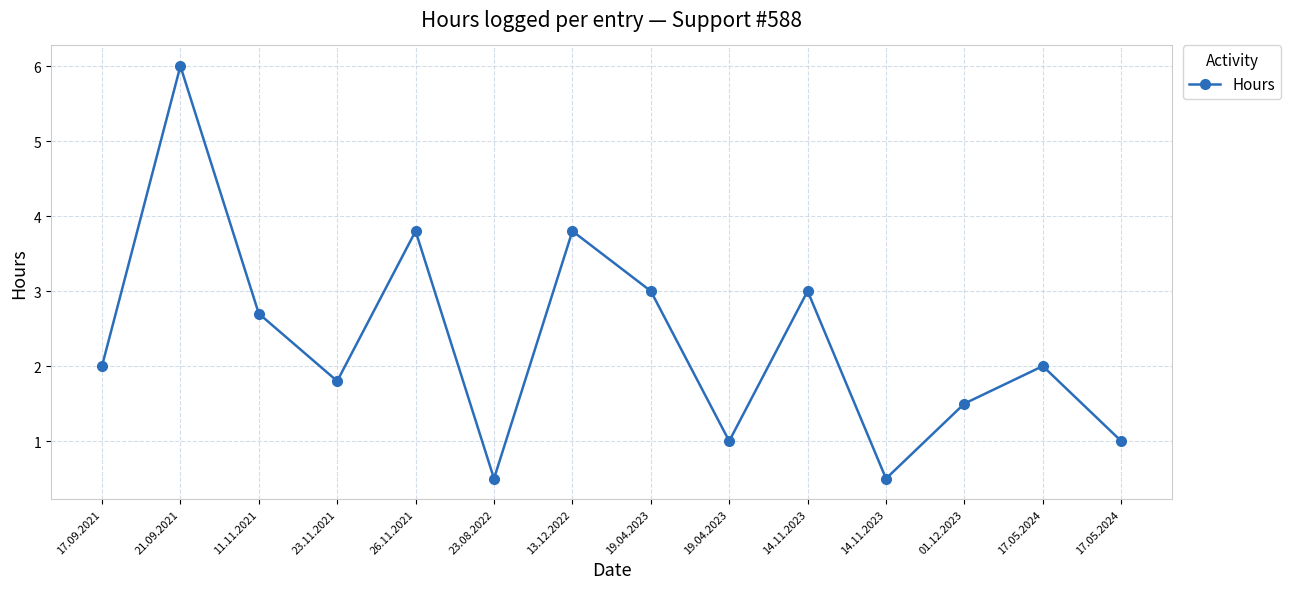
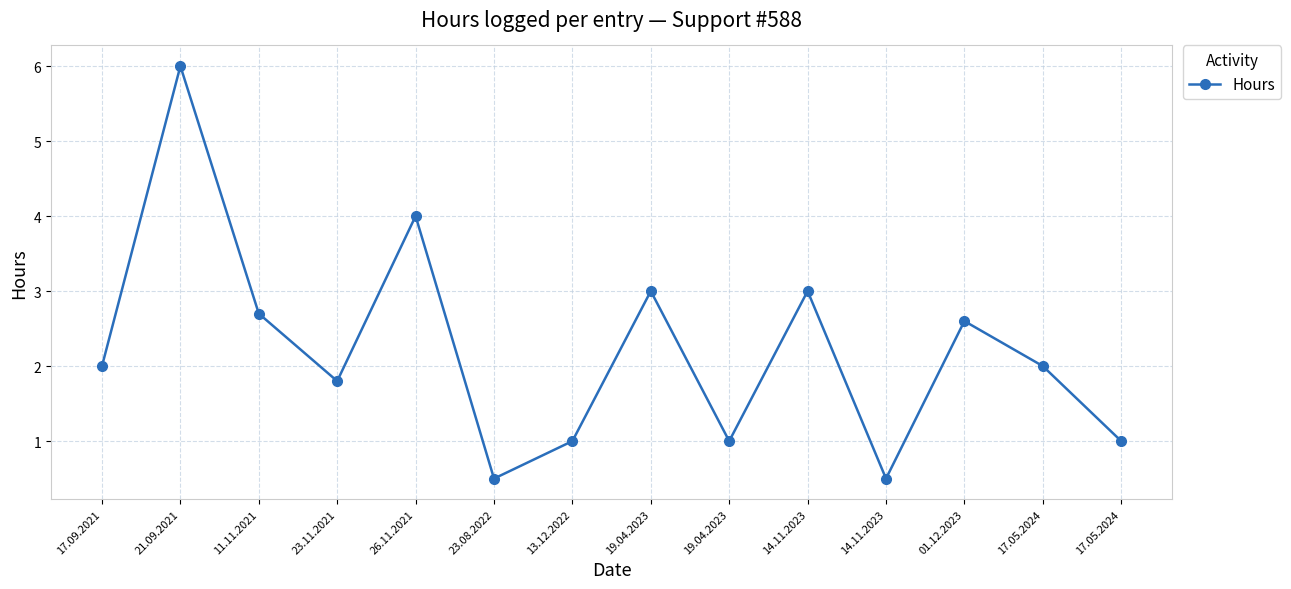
  {
    "17.09.2021": 2.0,
    "21.09.2021": 6.0,
    "11.11.2021": 2.7,
    "23.11.2021": 1.8,
-   "26.11.2021": 3.8,
+   "26.11.2021": 4.0,
    "23.08.2022": 0.5,
-   "13.12.2022": 3.8,
-   "01.12.2023": 1.5
+   "13.12.2022": 1.0,
+   "01.12.2023": 2.6
  }
